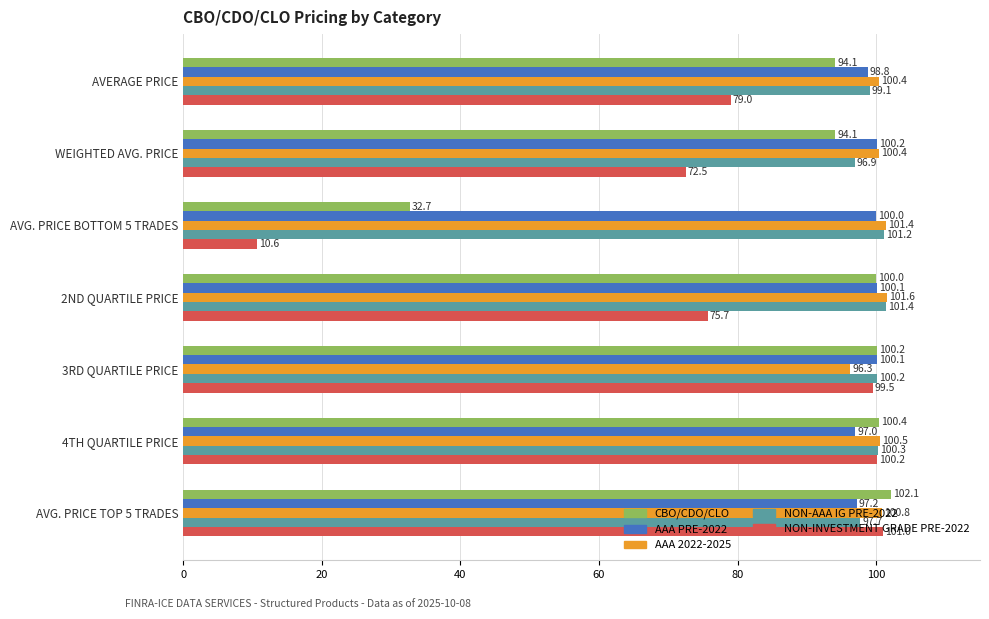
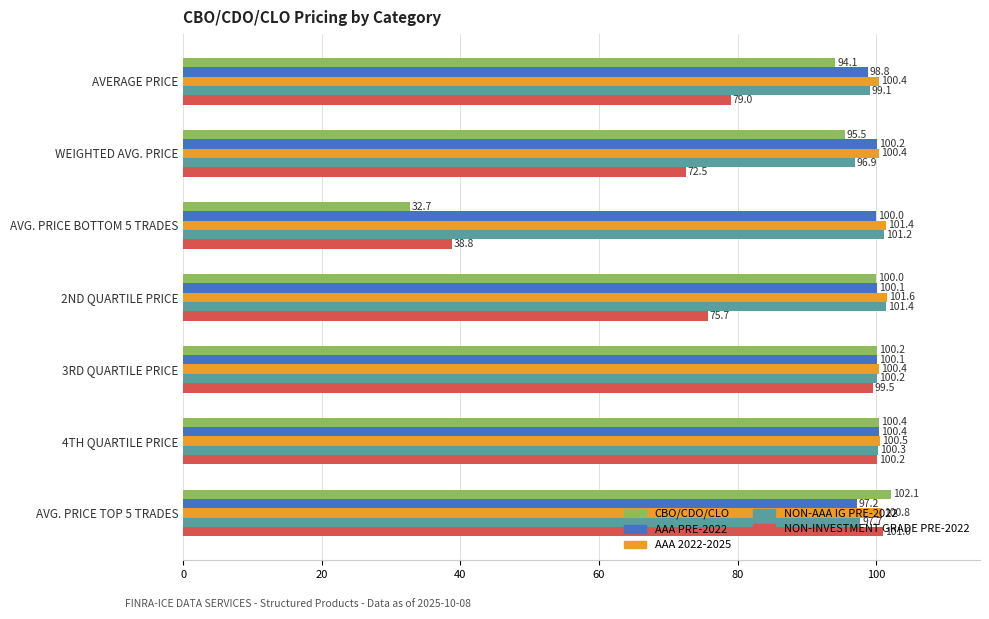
  {
    "CBO/CDO/CLO": {
      "AVERAGE PRICE": 94.1,
-     "WEIGHTED AVG. PRICE": 94.1,
+     "WEIGHTED AVG. PRICE": 95.5,
      "AVG. PRICE BOTTOM 5 TRADES": 32.7,
      "2ND QUARTILE PRICE": 100.0,
      "3RD QUARTILE PRICE": 100.2,
      "4TH QUARTILE PRICE": 100.4,
      "AVG. PRICE TOP 5 TRADES": 102.1
    },
    "AAA PRE-2022": {
      "AVERAGE PRICE": 98.8,
      "WEIGHTED AVG. PRICE": 100.2,
      "AVG. PRICE BOTTOM 5 TRADES": 100.0,
      "2ND QUARTILE PRICE": 100.1,
      "3RD QUARTILE PRICE": 100.1,
-     "4TH QUARTILE PRICE": 97.0,
+     "4TH QUARTILE PRICE": 100.4,
      "AVG. PRICE TOP 5 TRADES": 97.2
    },
    "AAA 2022-2025": {
      "AVERAGE PRICE": 100.4,
      "WEIGHTED AVG. PRICE": 100.4,
      "AVG. PRICE BOTTOM 5 TRADES": 101.4,
      "2ND QUARTILE PRICE": 101.6,
-     "3RD QUARTILE PRICE": 96.3,
+     "3RD QUARTILE PRICE": 100.4,
      "4TH QUARTILE PRICE": 100.5,
      "AVG. PRICE TOP 5 TRADES": 100.8
    },
    "NON-AAA IG PRE-2022": {
      "AVERAGE PRICE": 99.1,
      "WEIGHTED AVG. PRICE": 96.9,
      "AVG. PRICE BOTTOM 5 TRADES": 101.2,
      "2ND QUARTILE PRICE": 101.4,
      "3RD QUARTILE PRICE": 100.2,
      "4TH QUARTILE PRICE": 100.3,
      "AVG. PRICE TOP 5 TRADES": 97.7
    },
    "NON-INVESTMENT GRADE PRE-2022": {
      "AVERAGE PRICE": 79.0,
      "WEIGHTED AVG. PRICE": 72.5,
-     "AVG. PRICE BOTTOM 5 TRADES": 10.6,
+     "AVG. PRICE BOTTOM 5 TRADES": 38.8,
      "2ND QUARTILE PRICE": 75.7,
      "3RD QUARTILE PRICE": 99.5,
      "4TH QUARTILE PRICE": 100.2,
      "AVG. PRICE TOP 5 TRADES": 101.0
    }
  }
